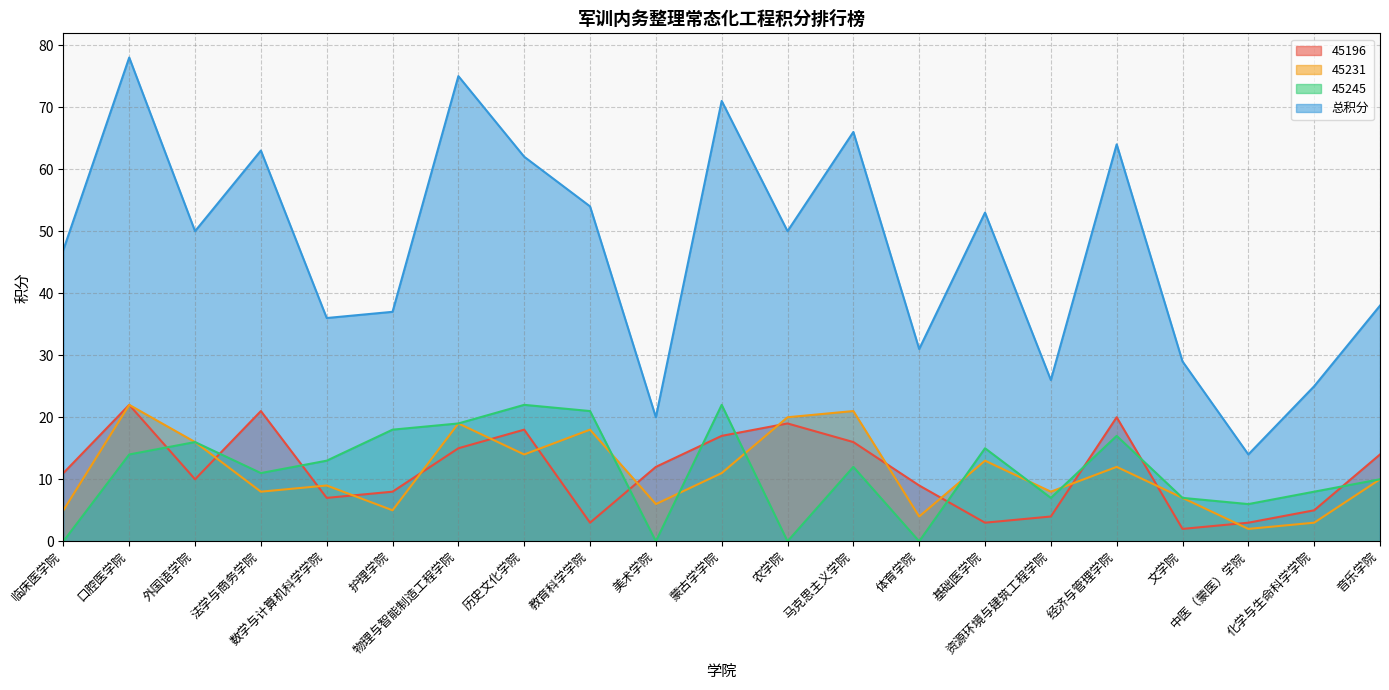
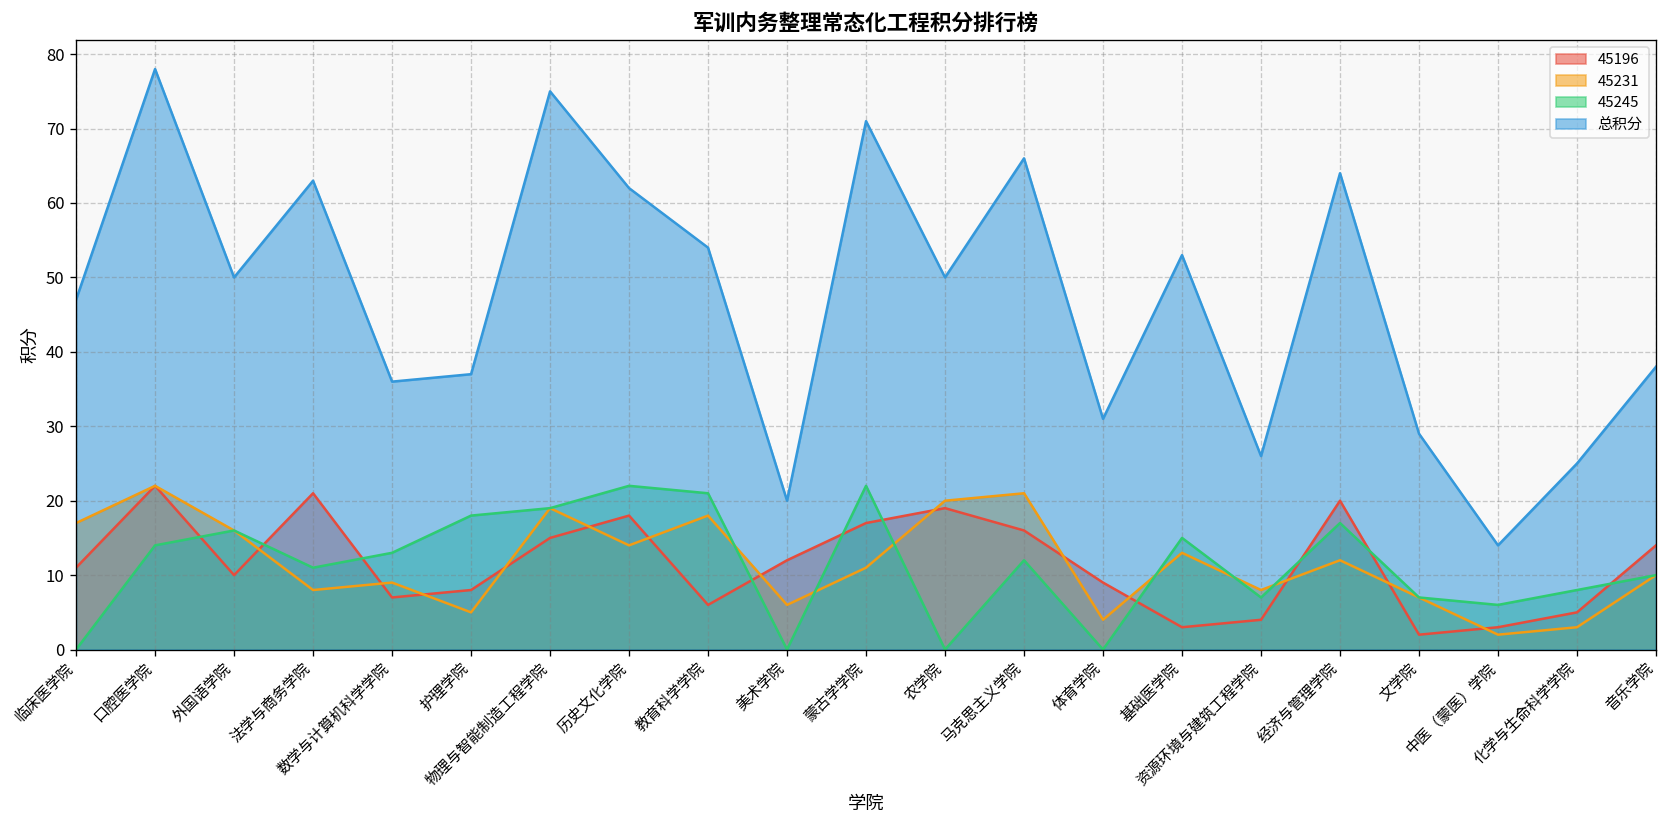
  {
    "45196": {
      "临床医学院": 11,
      "外国语学院": 10,
      "法学与商务学院": 21,
      "数学与计算机科学学院": 7,
      "护理学院": 8,
      "物理与智能制造工程学院": 15,
      "历史文化学院": 18,
-     "教育科学学院": 3,
+     "教育科学学院": 6,
      "美术学院": 12,
      "蒙古学学院": 17,
      "农学院": 19,
      "马克思主义学院": 16,
      "体育学院": 9,
      "基础医学院": 3,
      "资源环境与建筑工程学院": 4,
      "经济与管理学院": 20,
      "文学院": 2,
      "中医（蒙医）学院": 3,
      "化学与生命科学学院": 5,
      "音乐学院": 14
    },
    "45231": {
-     "临床医学院": 5,
+     "临床医学院": 17,
      "法学与商务学院": 8,
      "数学与计算机科学学院": 9,
      "护理学院": 5,
      "历史文化学院": 14,
      "教育科学学院": 18,
      "美术学院": 6,
      "蒙古学学院": 11,
      "农学院": 20,
      "马克思主义学院": 21,
      "体育学院": 4,
      "基础医学院": 13,
      "资源环境与建筑工程学院": 8,
      "经济与管理学院": 12,
      "中医（蒙医）学院": 2,
      "化学与生命科学学院": 3
    },
    "45245": {
      "临床医学院": 0,
      "口腔医学院": 14,
      "法学与商务学院": 11,
      "数学与计算机科学学院": 13,
      "护理学院": 18,
      "历史文化学院": 22,
      "教育科学学院": 21,
      "美术学院": 0,
      "蒙古学学院": 22,
      "农学院": 0,
      "马克思主义学院": 12,
      "体育学院": 0,
      "基础医学院": 15,
      "资源环境与建筑工程学院": 7,
      "经济与管理学院": 17,
      "中医（蒙医）学院": 6,
      "化学与生命科学学院": 8
    },
    "总积分": {
      "临床医学院": 47,
      "口腔医学院": 78,
      "外国语学院": 50,
      "法学与商务学院": 63,
      "数学与计算机科学学院": 36,
      "护理学院": 37,
      "物理与智能制造工程学院": 75,
      "历史文化学院": 62,
      "教育科学学院": 54,
      "美术学院": 20,
      "蒙古学学院": 71,
      "农学院": 50,
      "马克思主义学院": 66,
      "体育学院": 31,
      "基础医学院": 53,
      "资源环境与建筑工程学院": 26,
      "经济与管理学院": 64,
      "文学院": 29,
      "中医（蒙医）学院": 14,
      "化学与生命科学学院": 25,
      "音乐学院": 38
    }
  }
